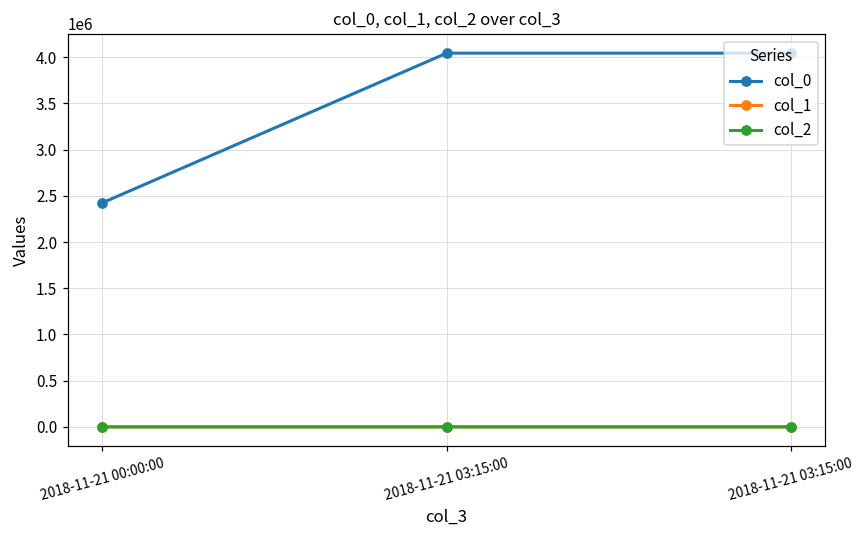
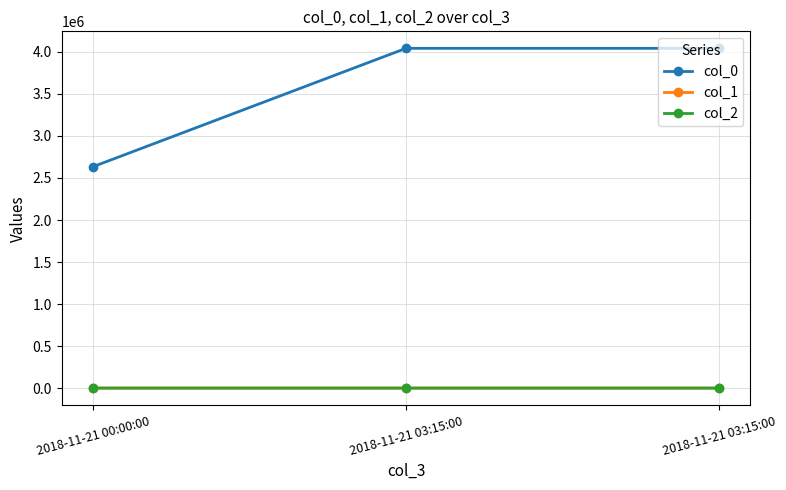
  {
    "col_0": {
-     "2018-11-21 00:00:00": 2400000
+     "2018-11-21 00:00:00": 2600000
    },
    "col_2": {
      "2018-11-21 00:00:00": 0
    }
  }
